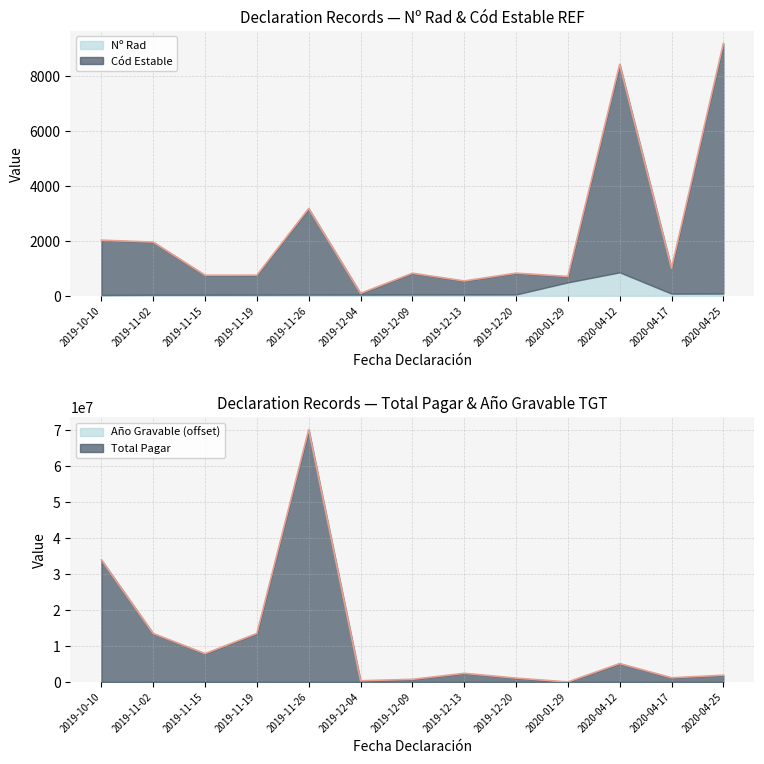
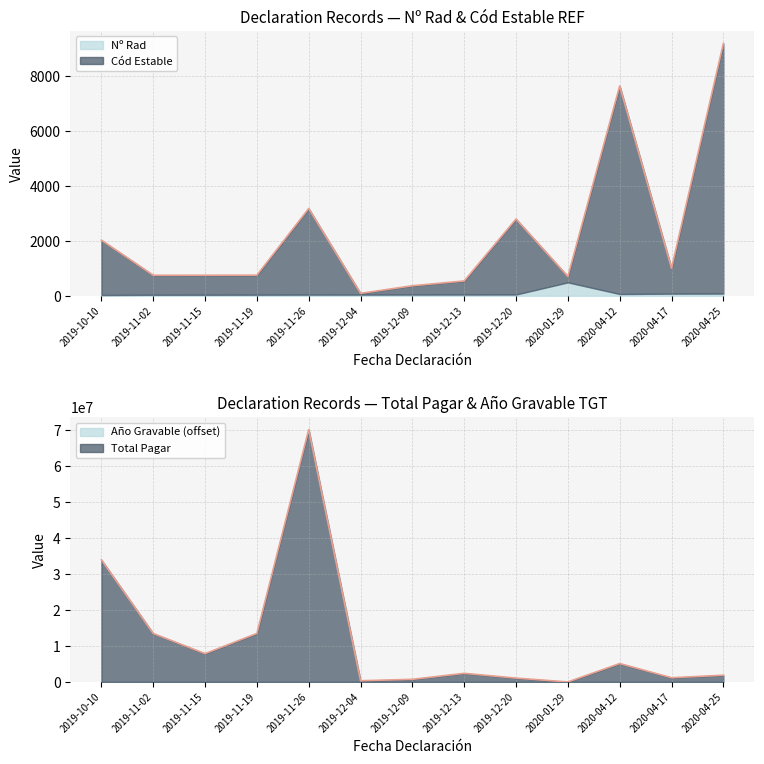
  {
    "Declaration Records — Nº Rad & Cód Estable REF": {
      "Nº Rad": {
        "2019-10-10": 0,
        "2019-11-02": 0,
        "2019-11-15": 0,
        "2019-11-19": 0,
        "2019-11-26": 0,
        "2019-12-09": 0,
        "2019-12-13": 0,
        "2019-12-20": 0,
        "2020-01-29": 500,
-       "2020-04-12": 900,
+       "2020-04-12": 100,
        "2020-04-17": 100,
        "2020-04-25": 100
      },
      "Cód Estable": {
        "2019-10-10": 2000,
-       "2019-11-02": 1900,
+       "2019-11-02": 700,
        "2019-11-15": 700,
        "2019-11-19": 700,
        "2019-11-26": 3100,
-       "2019-12-09": 800,
+       "2019-12-09": 300,
        "2019-12-13": 500,
-       "2019-12-20": 800,
+       "2019-12-20": 2700,
        "2020-01-29": 200,
        "2020-04-12": 7600,
        "2020-04-17": 900,
        "2020-04-25": 9100
      }
    },
    "Declaration Records — Total Pagar & Año Gravable TGT": {
      "Total Pagar": {
        "2019-10-10": 34000000,
        "2019-11-02": 13000000,
        "2019-11-15": 8000000,
        "2019-11-19": 13000000,
        "2019-11-26": 70000000,
        "2019-12-09": 1000000,
        "2019-12-13": 2000000,
        "2019-12-20": 1000000,
        "2020-04-12": 5000000,
        "2020-04-17": 1000000,
        "2020-04-25": 2000000
      }
    }
  }
